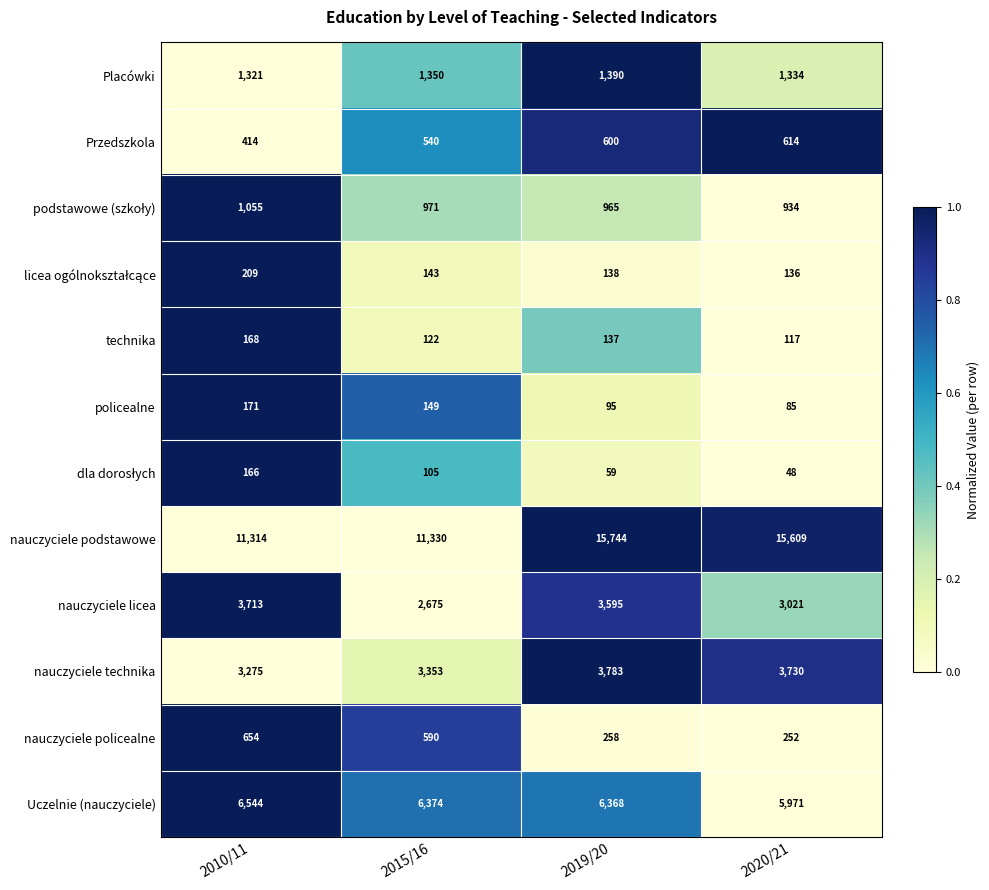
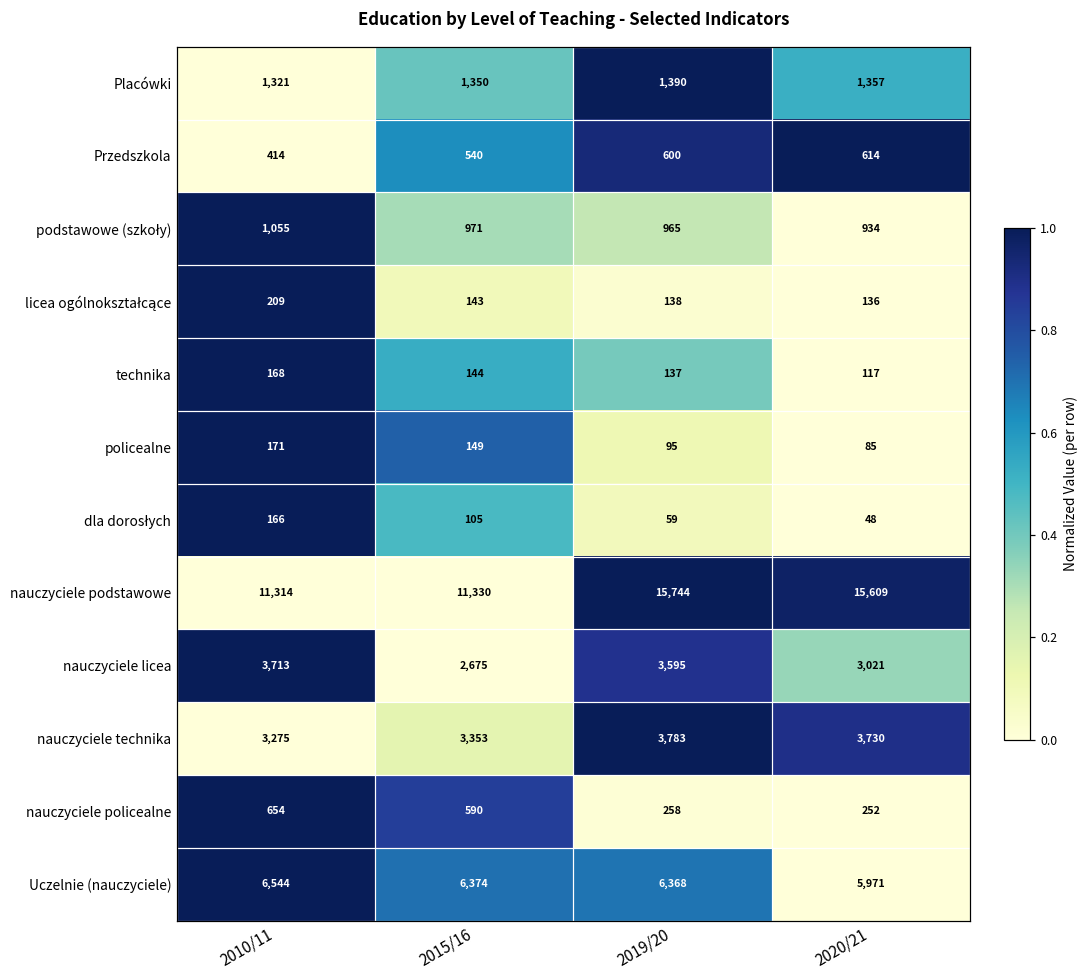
  {
    "Placówki": {
      "2010/11": "1,321",
      "2015/16": "1,350",
      "2019/20": "1,390",
-     "2020/21": "1,334"
+     "2020/21": "1,357"
    },
    "Przedszkola": {
      "2010/11": "414",
      "2015/16": "540",
      "2019/20": "600",
      "2020/21": "614"
    },
    "podstawowe (szkoły)": {
      "2010/11": "1,055",
      "2015/16": "971",
      "2019/20": "965",
      "2020/21": "934"
    },
    "licea ogólnokształcące": {
      "2010/11": "209",
      "2015/16": "143",
      "2019/20": "138",
      "2020/21": "136"
    },
    "technika": {
      "2010/11": "168",
-     "2015/16": "122",
+     "2015/16": "144",
      "2019/20": "137",
      "2020/21": "117"
    },
    "policealne": {
      "2010/11": "171",
      "2015/16": "149",
      "2019/20": "95",
      "2020/21": "85"
    },
    "dla dorosłych": {
      "2010/11": "166",
      "2015/16": "105",
      "2019/20": "59",
      "2020/21": "48"
    },
    "nauczyciele podstawowe": {
      "2010/11": "11,314",
      "2015/16": "11,330",
      "2019/20": "15,744",
      "2020/21": "15,609"
    },
    "nauczyciele licea": {
      "2010/11": "3,713",
      "2015/16": "2,675",
      "2019/20": "3,595",
      "2020/21": "3,021"
    },
    "nauczyciele technika": {
      "2010/11": "3,275",
      "2015/16": "3,353",
      "2019/20": "3,783",
      "2020/21": "3,730"
    },
    "nauczyciele policealne": {
      "2010/11": "654",
      "2015/16": "590",
      "2019/20": "258",
      "2020/21": "252"
    },
    "Uczelnie (nauczyciele)": {
      "2010/11": "6,544",
      "2015/16": "6,374",
      "2019/20": "6,368",
      "2020/21": "5,971"
    }
  }
